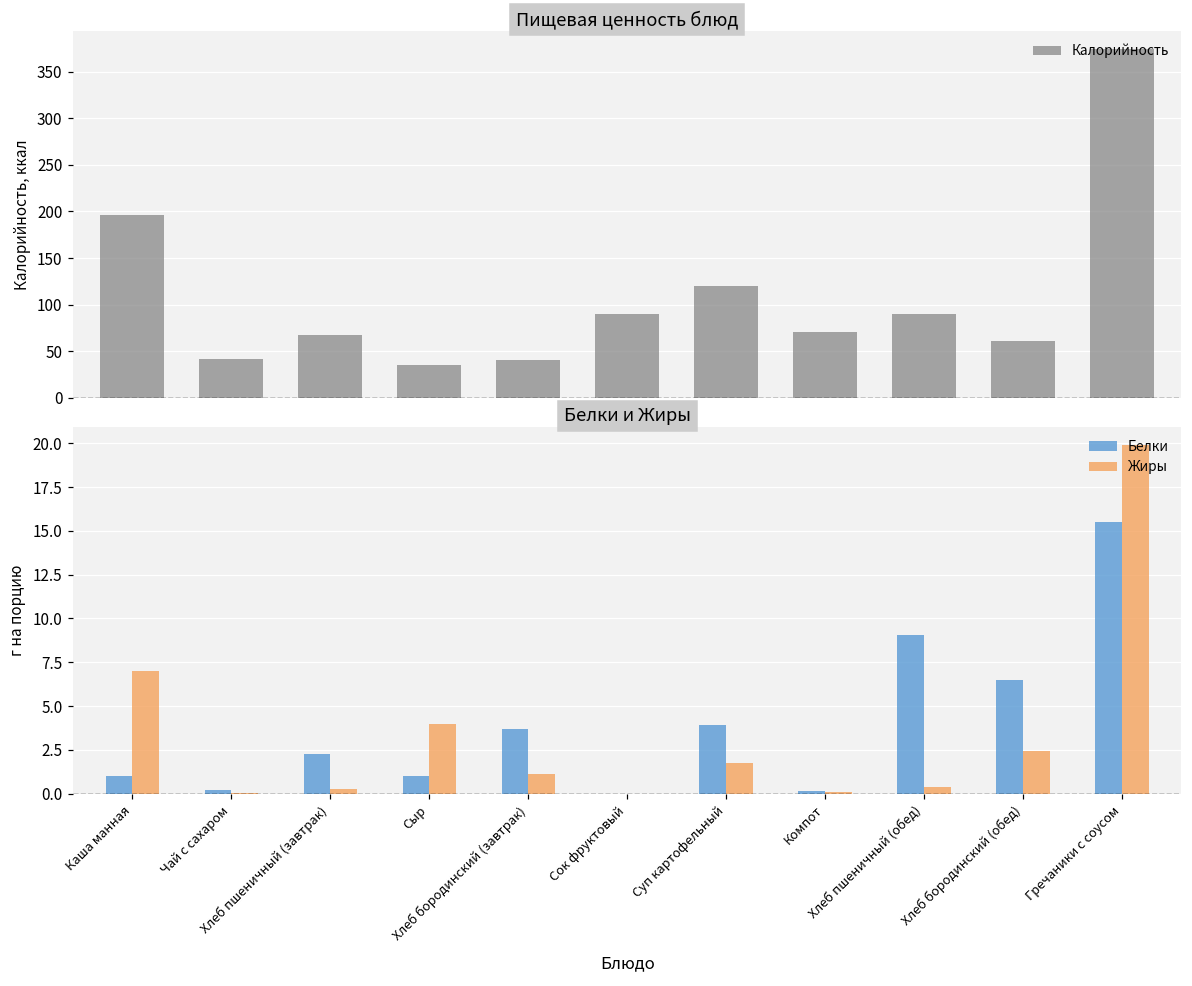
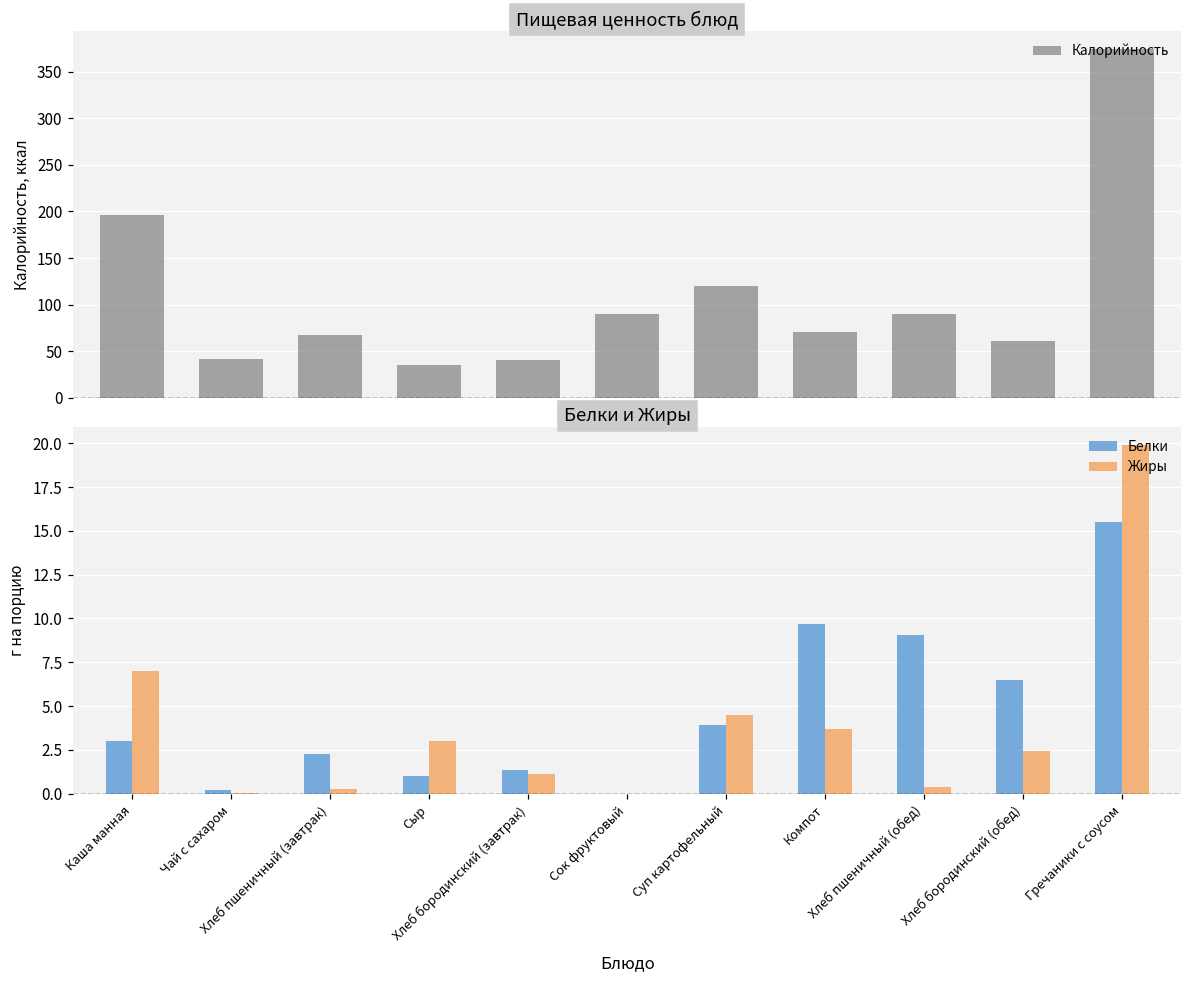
  {
    "Белки и Жиры": {
      "Белки": {
-       "Каша манная": 1,
+       "Каша манная": 3,
        "Чай с сахаром": 0.2,
        "Хлеб пшеничный (завтрак)": 2.3,
        "Сыр": 1.0,
-       "Хлеб бородинский (завтрак)": 3.7,
+       "Хлеб бородинский (завтрак)": 1.4,
        "Сок фруктовый": 0.0,
        "Суп картофельный": 3.9,
-       "Компот": 0.2,
+       "Компот": 9.7,
        "Хлеб пшеничный (обед)": 9.1,
        "Хлеб бородинский (обед)": 6.5,
        "Гречаники с соусом": 15.5
      },
      "Жиры": {
        "Каша манная": 7.0,
        "Хлеб пшеничный (завтрак)": 0.3,
-       "Сыр": 4,
+       "Сыр": 3,
        "Хлеб бородинский (завтрак)": 1.1,
        "Сок фруктовый": 0.0,
-       "Суп картофельный": 1.8,
-       "Компот": 0.1,
+       "Суп картофельный": 4.5,
+       "Компот": 3.7,
        "Хлеб пшеничный (обед)": 0.4,
        "Хлеб бородинский (обед)": 2.5,
        "Гречаники с соусом": 19.9
      }
    }
  }
